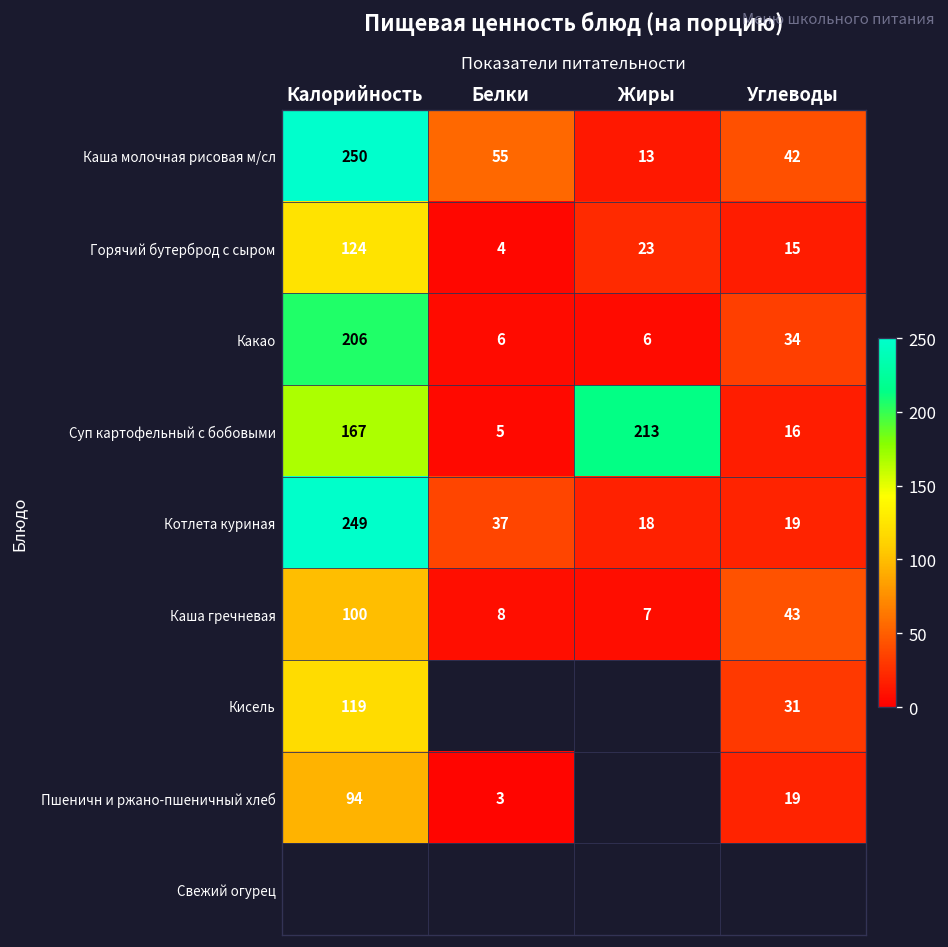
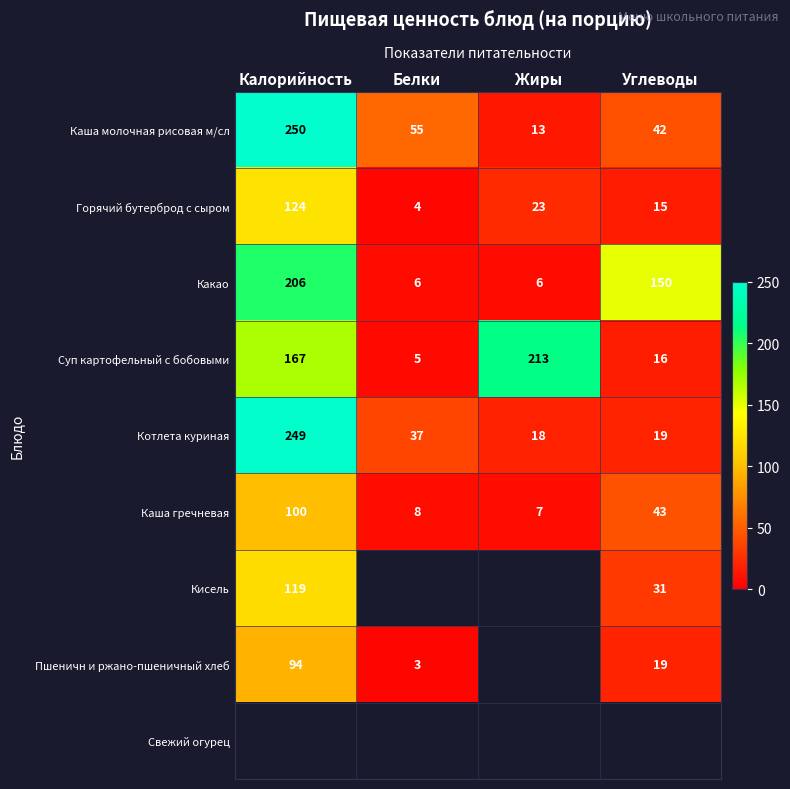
  {
    "Каша молочная рисовая м/сл": {
      "Калорийность": 250,
      "Белки": 55,
      "Жиры": 13,
      "Углеводы": 42
    },
    "Горячий бутерброд с сыром": {
      "Калорийность": 124,
      "Белки": 4,
      "Жиры": 23,
      "Углеводы": 15
    },
    "Какао": {
      "Калорийность": 206,
      "Белки": 6,
      "Жиры": 6,
-     "Углеводы": 34
+     "Углеводы": 150
    },
    "Суп картофельный с бобовыми": {
      "Калорийность": 167,
      "Белки": 5,
      "Жиры": 213,
      "Углеводы": 16
    },
    "Котлета куриная": {
      "Калорийность": 249,
      "Белки": 37,
      "Жиры": 18,
      "Углеводы": 19
    },
    "Каша гречневая": {
      "Калорийность": 100,
      "Белки": 8,
      "Жиры": 7,
      "Углеводы": 43
    },
    "Кисель": {
      "Калорийность": 119,
      "Углеводы": 31
    },
    "Пшеничн и ржано-пшеничный хлеб": {
      "Калорийность": 94,
      "Белки": 3,
      "Углеводы": 19
    }
  }
